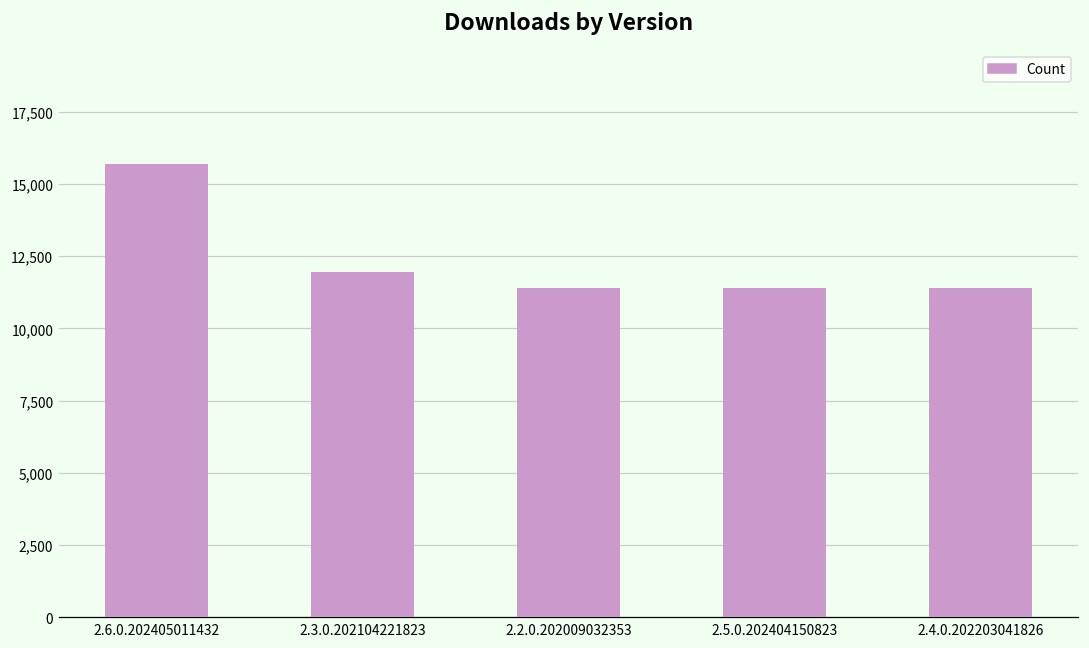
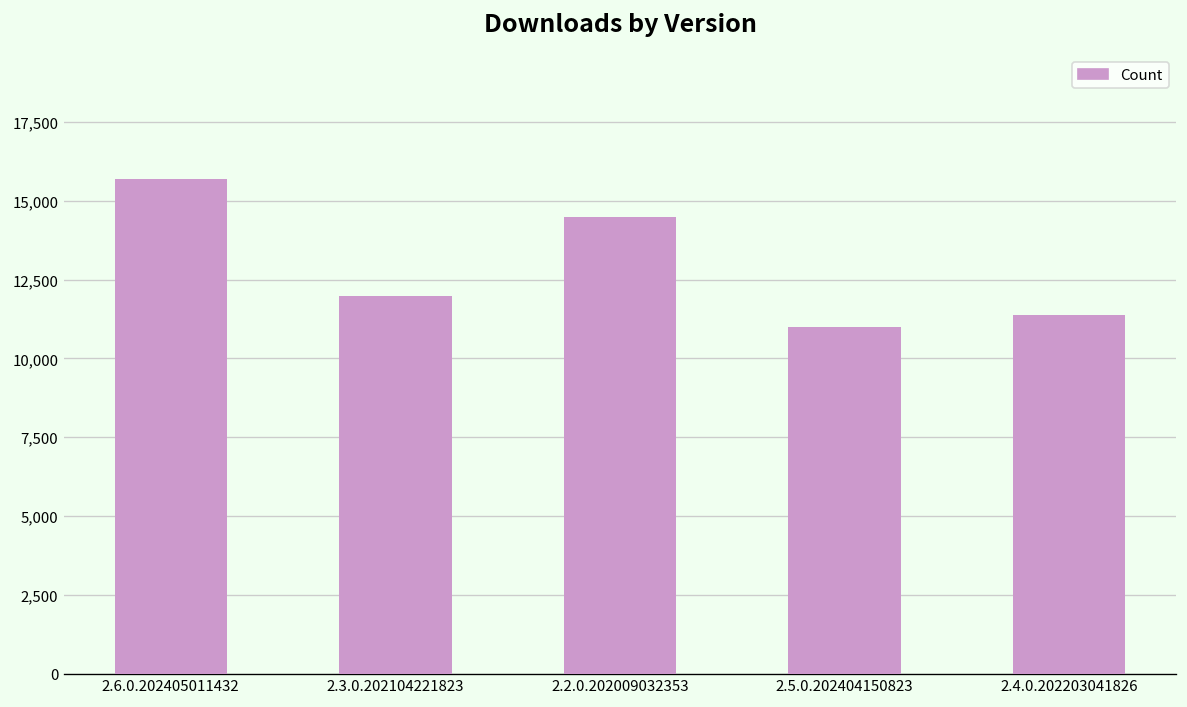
  {
    "2.6.0.202405011432": "15,700",
    "2.3.0.202104221823": "12,000",
-   "2.2.0.202009032353": "11,400",
-   "2.5.0.202404150823": "11,400",
+   "2.2.0.202009032353": "14,500",
+   "2.5.0.202404150823": "11,000",
    "2.4.0.202203041826": "11,400"
  }
